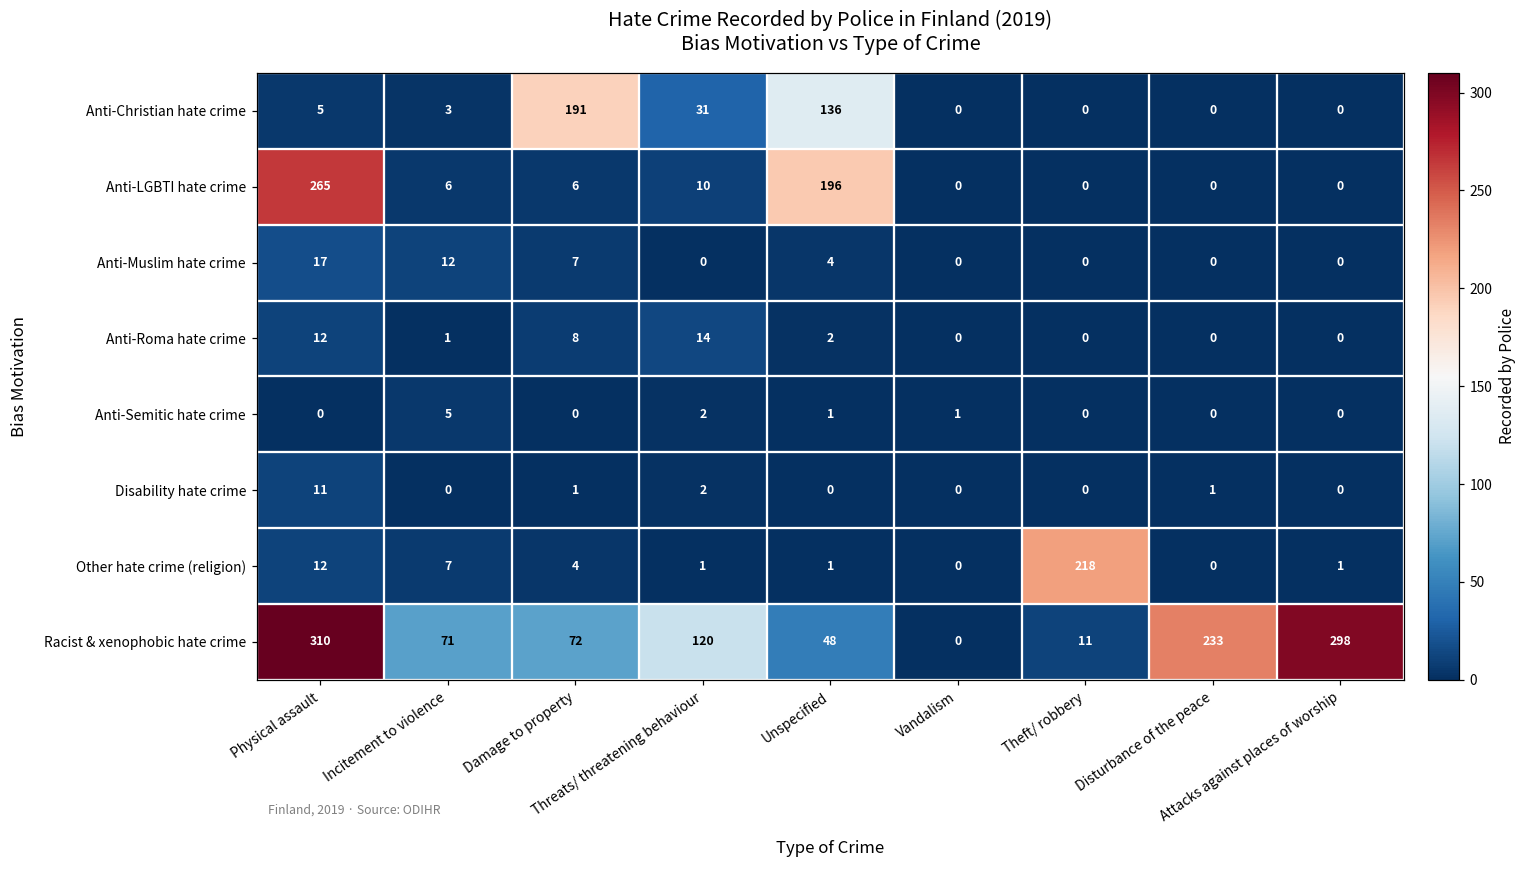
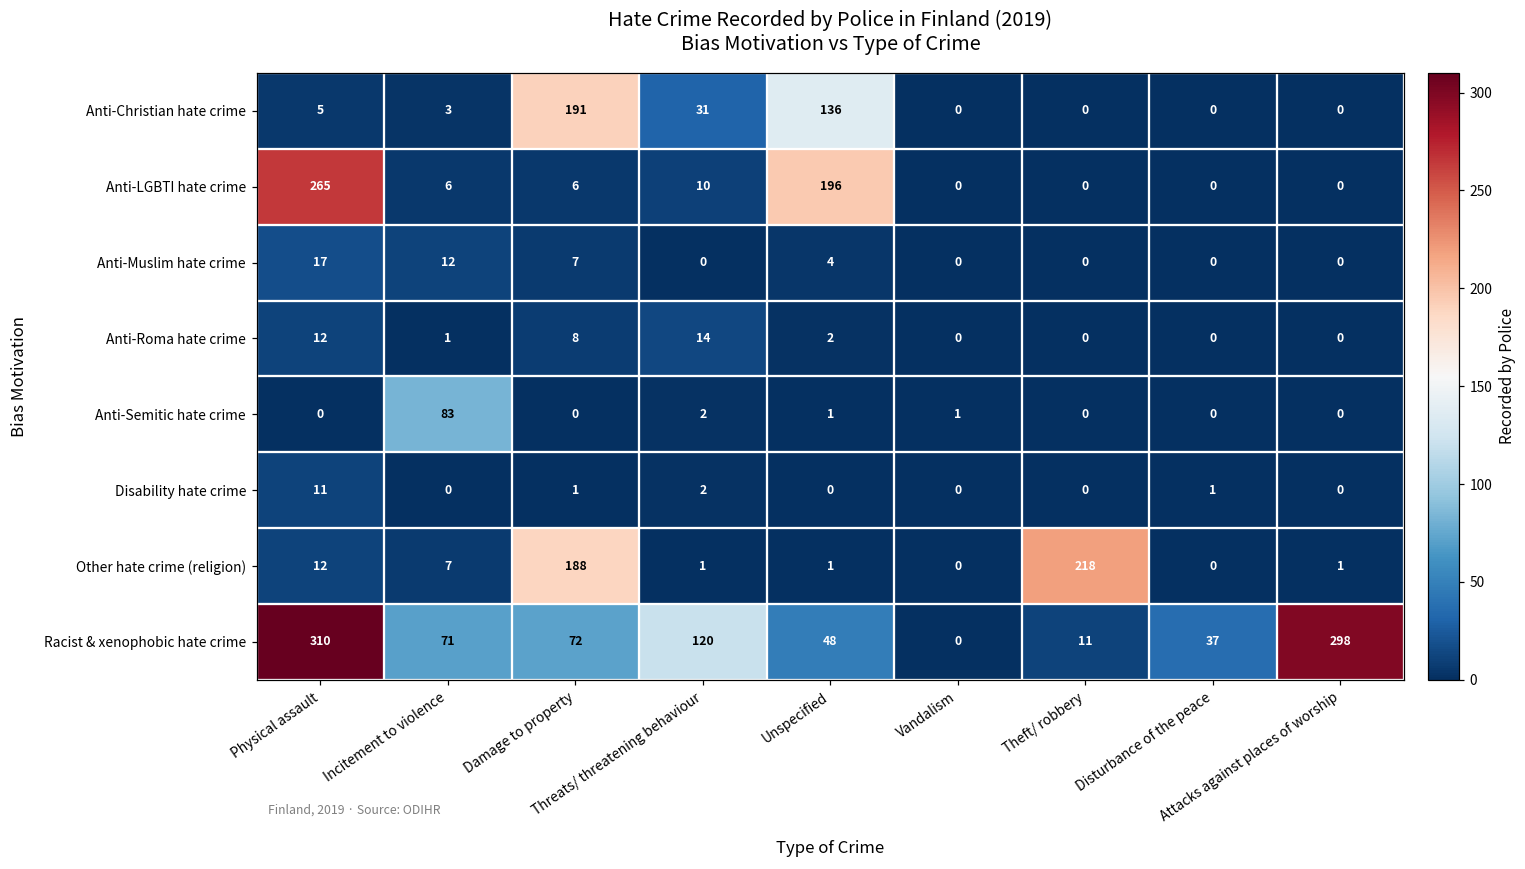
  {
    "Anti-Christian hate crime": {
      "Physical assault": 5,
      "Incitement to violence": 3,
      "Damage to property": 191,
      "Threats/ threatening behaviour": 31,
      "Unspecified": 136,
      "Vandalism": 0,
      "Theft/ robbery": 0,
      "Disturbance of the peace": 0,
      "Attacks against places of worship": 0
    },
    "Anti-LGBTI hate crime": {
      "Physical assault": 265,
      "Incitement to violence": 6,
      "Damage to property": 6,
      "Threats/ threatening behaviour": 10,
      "Unspecified": 196,
      "Vandalism": 0,
      "Theft/ robbery": 0,
      "Disturbance of the peace": 0,
      "Attacks against places of worship": 0
    },
    "Anti-Muslim hate crime": {
      "Physical assault": 17,
      "Incitement to violence": 12,
      "Damage to property": 7,
      "Threats/ threatening behaviour": 0,
      "Unspecified": 4,
      "Vandalism": 0,
      "Theft/ robbery": 0,
      "Disturbance of the peace": 0,
      "Attacks against places of worship": 0
    },
    "Anti-Roma hate crime": {
      "Physical assault": 12,
      "Incitement to violence": 1,
      "Damage to property": 8,
      "Threats/ threatening behaviour": 14,
      "Unspecified": 2,
      "Vandalism": 0,
      "Theft/ robbery": 0,
      "Disturbance of the peace": 0,
      "Attacks against places of worship": 0
    },
    "Anti-Semitic hate crime": {
      "Physical assault": 0,
-     "Incitement to violence": 5,
+     "Incitement to violence": 83,
      "Damage to property": 0,
      "Threats/ threatening behaviour": 2,
      "Unspecified": 1,
      "Vandalism": 1,
      "Theft/ robbery": 0,
      "Disturbance of the peace": 0,
      "Attacks against places of worship": 0
    },
    "Disability hate crime": {
      "Physical assault": 11,
      "Incitement to violence": 0,
      "Damage to property": 1,
      "Threats/ threatening behaviour": 2,
      "Unspecified": 0,
      "Vandalism": 0,
      "Theft/ robbery": 0,
      "Disturbance of the peace": 1,
      "Attacks against places of worship": 0
    },
    "Other hate crime (religion)": {
      "Physical assault": 12,
      "Incitement to violence": 7,
-     "Damage to property": 4,
+     "Damage to property": 188,
      "Threats/ threatening behaviour": 1,
      "Unspecified": 1,
      "Vandalism": 0,
      "Theft/ robbery": 218,
      "Disturbance of the peace": 0,
      "Attacks against places of worship": 1
    },
    "Racist & xenophobic hate crime": {
      "Physical assault": 310,
      "Incitement to violence": 71,
      "Damage to property": 72,
      "Threats/ threatening behaviour": 120,
      "Unspecified": 48,
      "Vandalism": 0,
      "Theft/ robbery": 11,
-     "Disturbance of the peace": 233,
+     "Disturbance of the peace": 37,
      "Attacks against places of worship": 298
    }
  }
